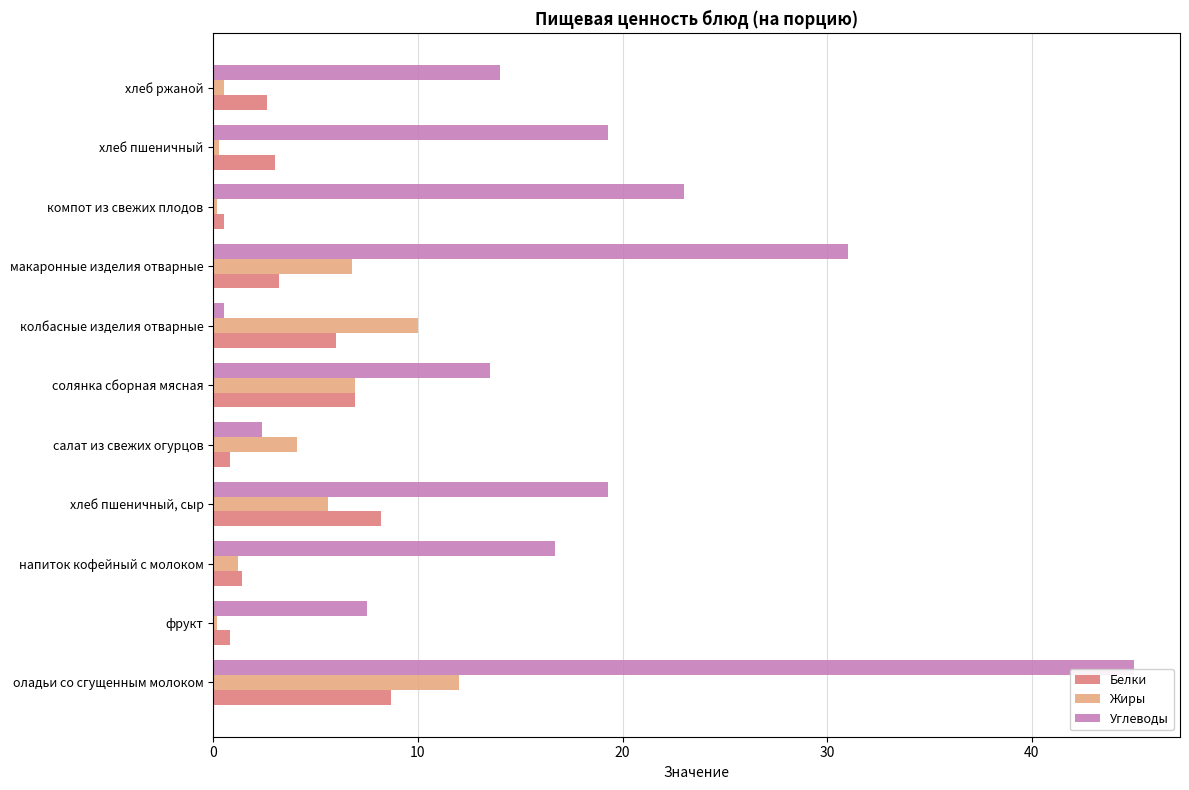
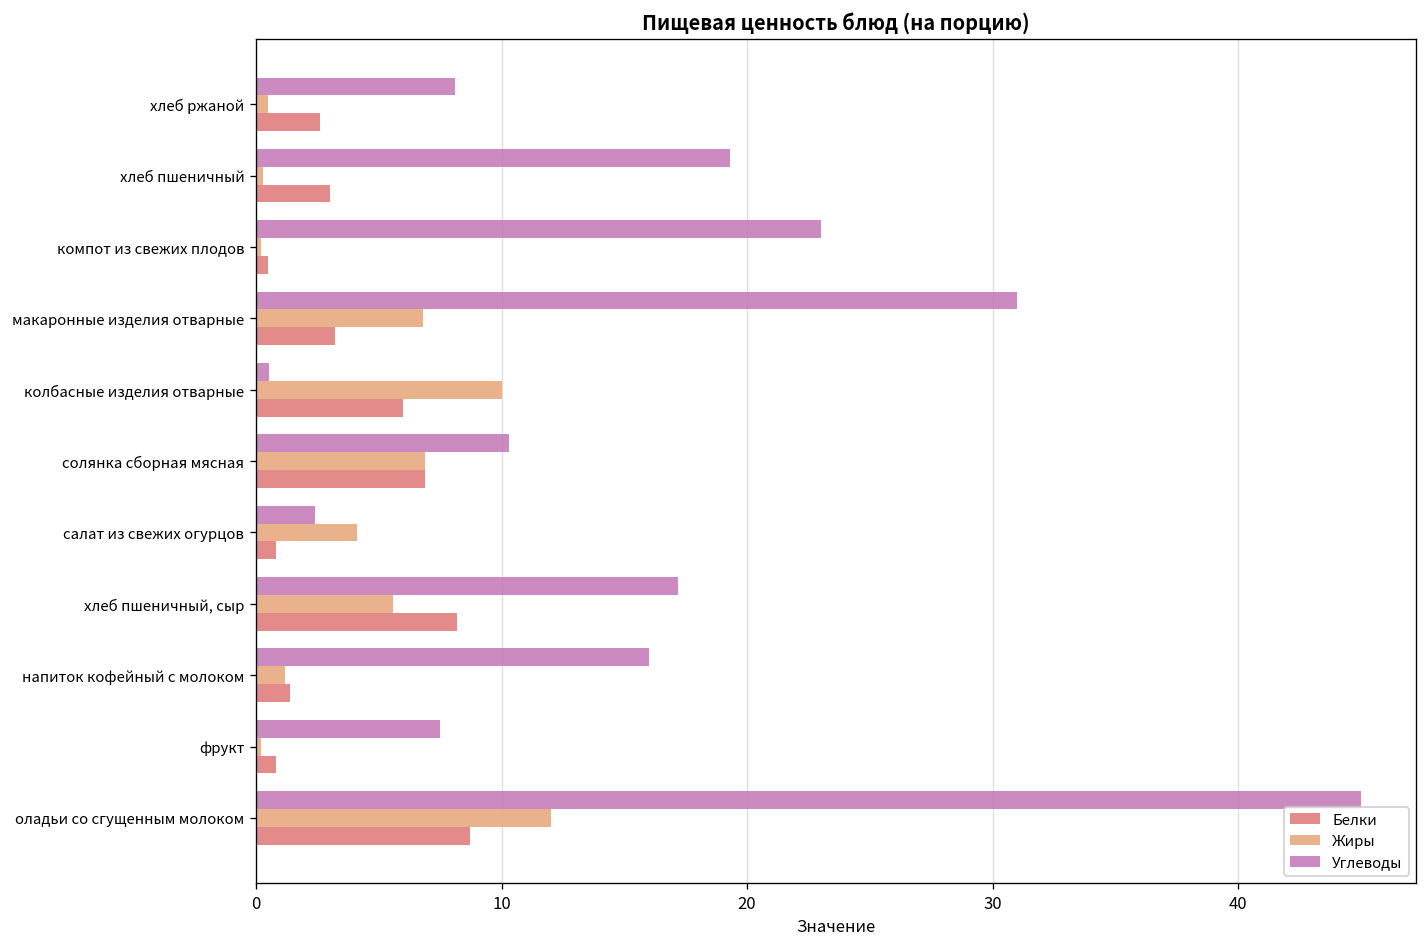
  {
    "Углеводы": {
-     "хлеб ржаной": 14.0,
+     "хлеб ржаной": 8.1,
      "хлеб пшеничный": 19.3,
      "компот из свежих плодов": 23.0,
      "макаронные изделия отварные": 31.0,
      "колбасные изделия отварные": 0.5,
-     "солянка сборная мясная": 13.5,
+     "солянка сборная мясная": 10.3,
      "салат из свежих огурцов": 2.4,
-     "хлеб пшеничный, сыр": 19.3,
-     "напиток кофейный с молоком": 16.7,
+     "хлеб пшеничный, сыр": 17.2,
+     "напиток кофейный с молоком": 16.0,
      "фрукт": 7.5,
      "оладьи со сгущенным молоком": 45.0
    }
  }
